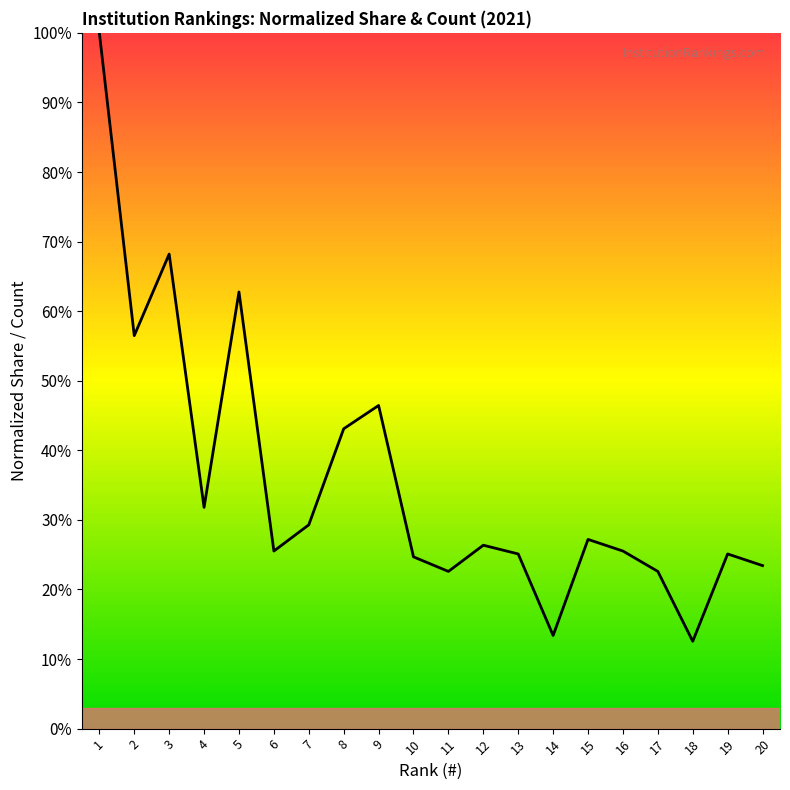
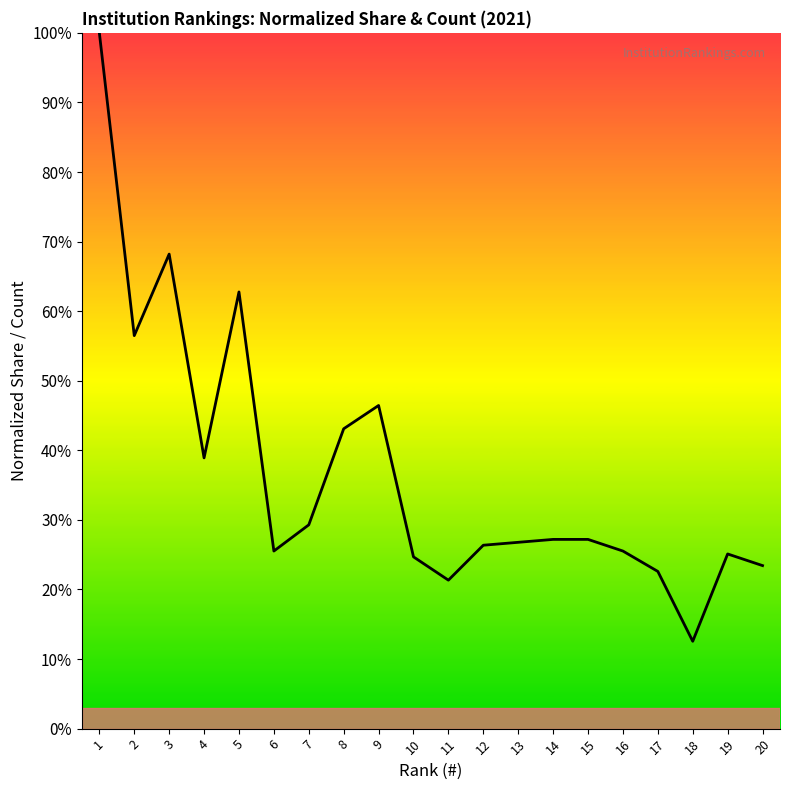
  {
    "1": "100%",
    "2": "56%",
    "3": "68%",
-   "4": "32%",
+   "4": "39%",
    "5": "63%",
    "6": "26%",
    "7": "29%",
    "8": "43%",
    "9": "46%",
    "10": "25%",
-   "11": "23%",
+   "11": "21%",
    "12": "26%",
-   "13": "25%",
-   "14": "13%",
+   "13": "27%",
+   "14": "27%",
    "15": "27%",
    "16": "26%",
    "17": "23%",
    "18": "13%",
    "19": "25%",
    "20": "23%"
  }
